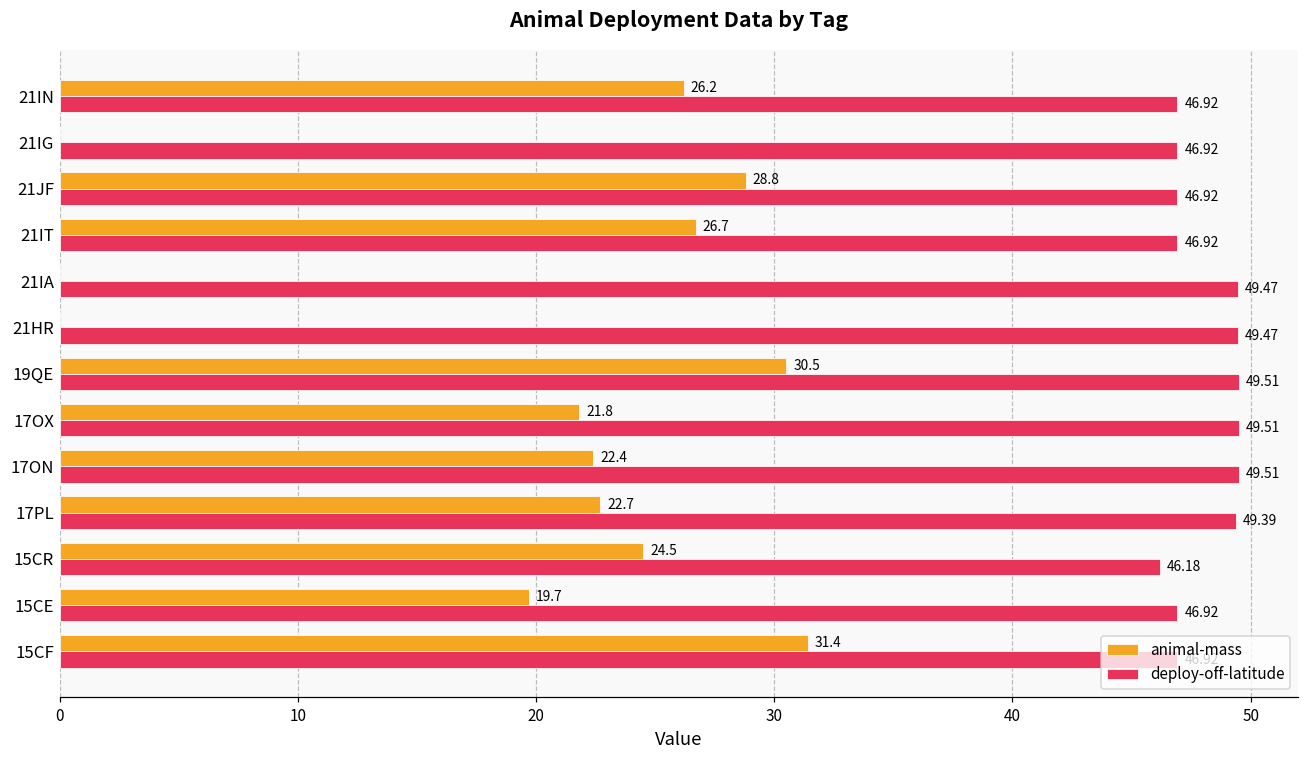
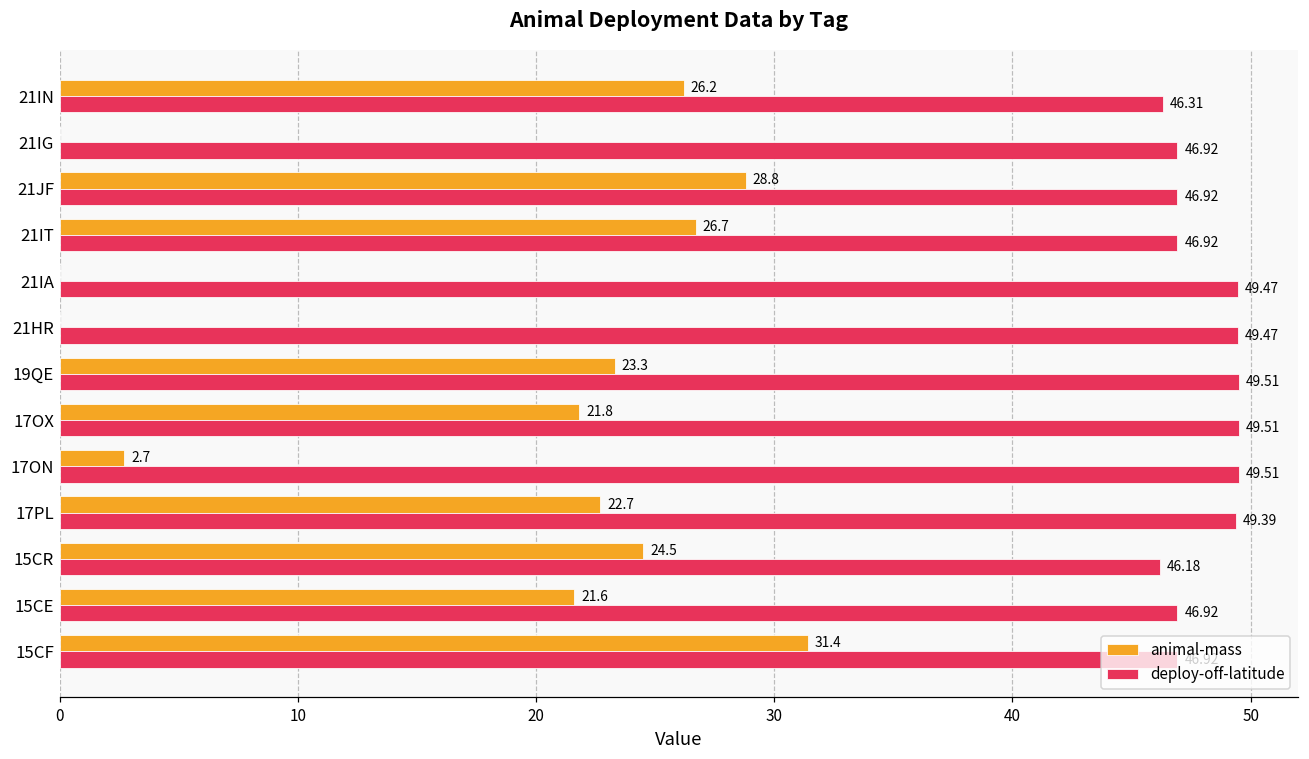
  {
    "animal-mass": {
      "21IN": 26.2,
      "21JF": 28.8,
      "21IT": 26.7,
-     "19QE": 30.5,
+     "19QE": 23.3,
      "17OX": 21.8,
-     "17ON": 22.4,
+     "17ON": 2.7,
      "17PL": 22.7,
      "15CR": 24.5,
-     "15CE": 19.7,
+     "15CE": 21.6,
      "15CF": 31.4
    },
    "deploy-off-latitude": {
-     "21IN": 46.92,
+     "21IN": 46.31,
      "21IG": 46.92,
      "21JF": 46.92,
      "21IT": 46.92,
      "21IA": 49.47,
      "21HR": 49.47,
      "19QE": 49.51,
      "17OX": 49.51,
      "17ON": 49.51,
      "17PL": 49.39,
      "15CR": 46.18,
      "15CE": 46.92
    }
  }
